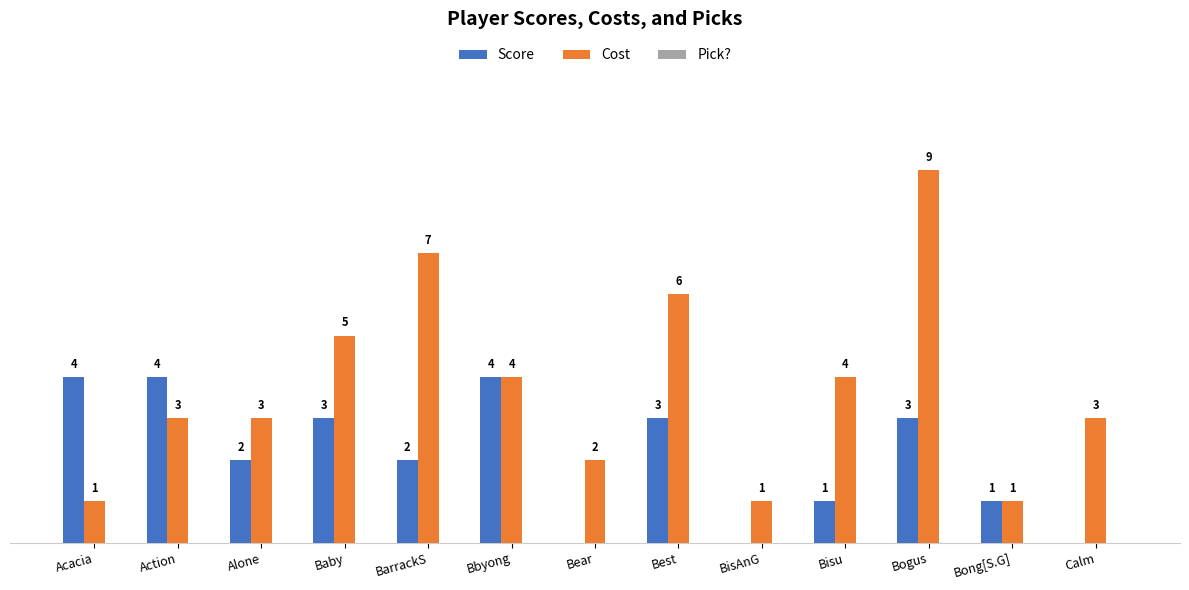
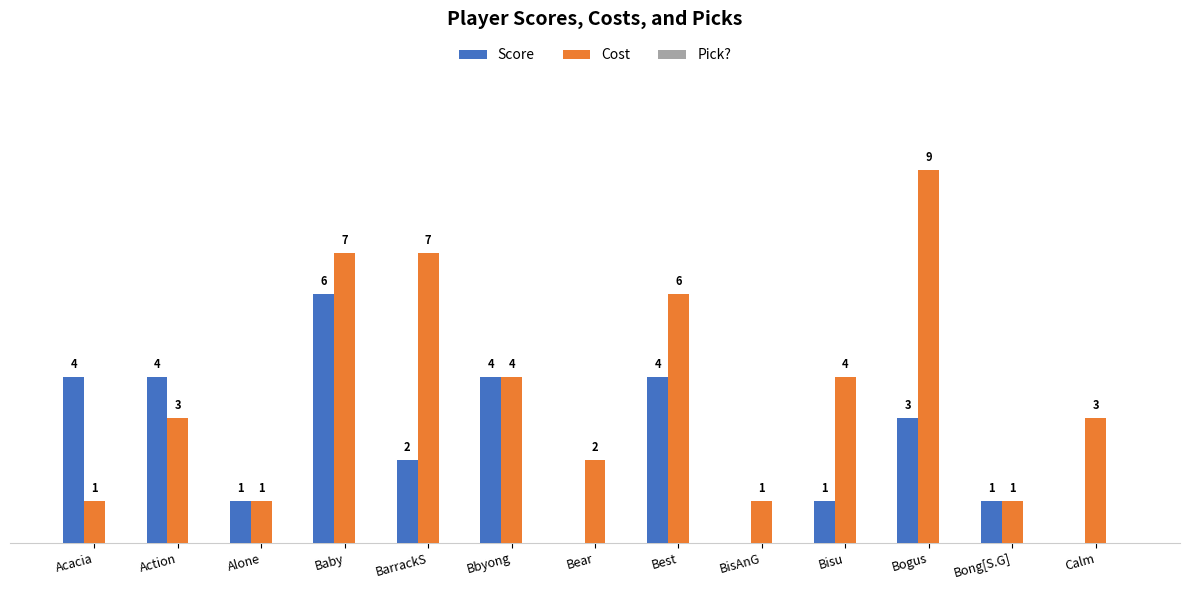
  {
    "Score": {
      "Acacia": 4,
      "Action": 4,
-     "Alone": 2,
-     "Baby": 3,
+     "Alone": 1,
+     "Baby": 6,
      "BarrackS": 2,
      "Bbyong": 4,
-     "Best": 3,
+     "Best": 4,
      "Bisu": 1,
      "Bogus": 3,
      "Bong[S.G]": 1
    },
    "Cost": {
      "Acacia": 1,
      "Action": 3,
-     "Alone": 3,
-     "Baby": 5,
+     "Alone": 1,
+     "Baby": 7,
      "BarrackS": 7,
      "Bbyong": 4,
      "Bear": 2,
      "Best": 6,
      "BisAnG": 1,
      "Bisu": 4,
      "Bogus": 9,
      "Bong[S.G]": 1,
      "Calm": 3
    }
  }
